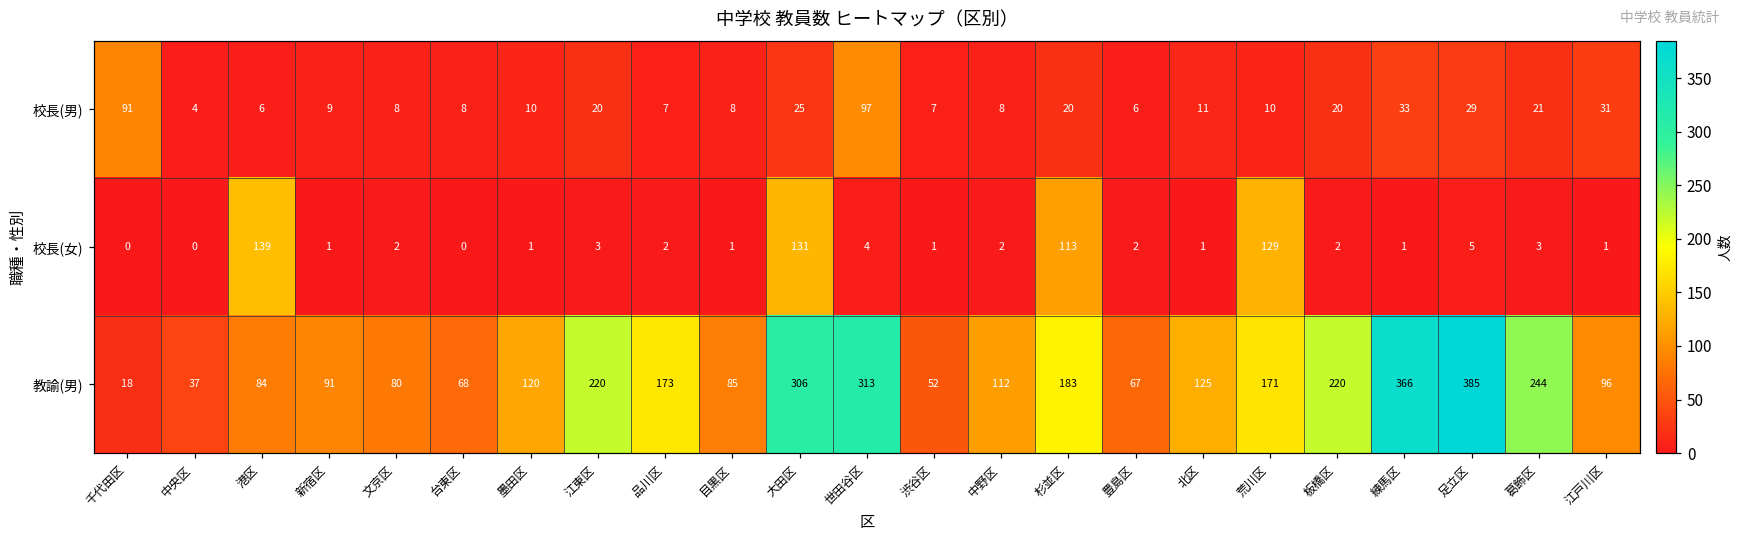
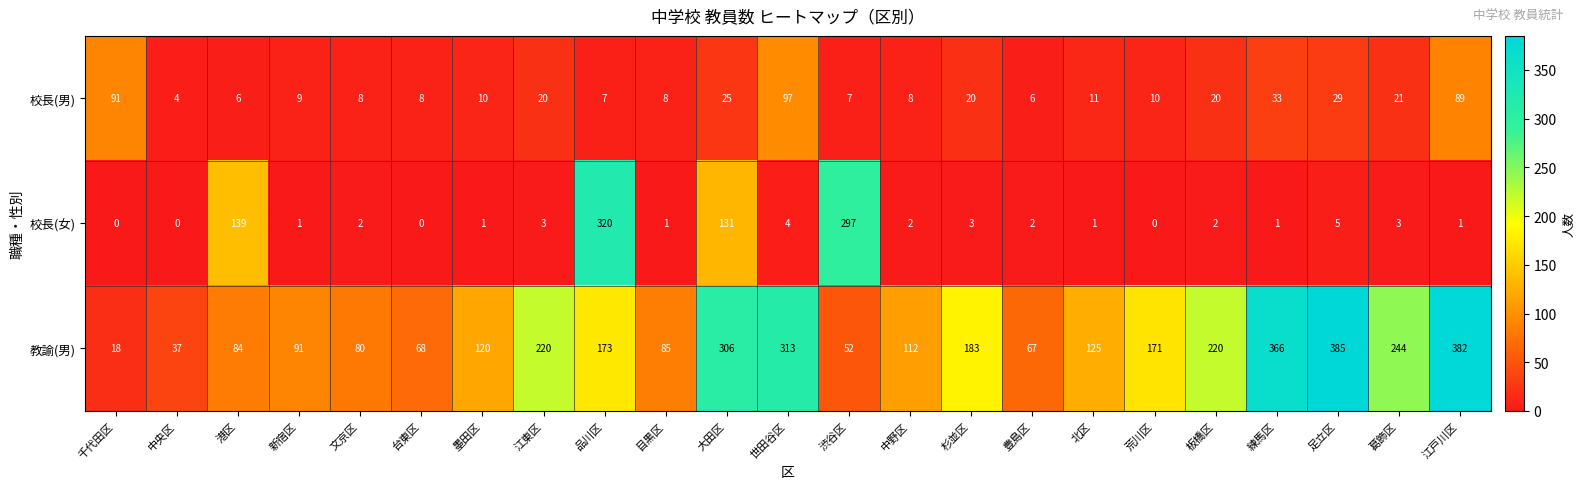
  {
    "校長(男)": {
      "千代田区": 91,
      "中央区": 4,
      "港区": 6,
      "新宿区": 9,
      "文京区": 8,
      "台東区": 8,
      "墨田区": 10,
      "江東区": 20,
      "品川区": 7,
      "目黒区": 8,
      "大田区": 25,
      "世田谷区": 97,
      "渋谷区": 7,
      "中野区": 8,
      "杉並区": 20,
      "豊島区": 6,
      "北区": 11,
      "荒川区": 10,
      "板橋区": 20,
      "練馬区": 33,
      "足立区": 29,
      "葛飾区": 21,
-     "江戸川区": 31
+     "江戸川区": 89
    },
    "校長(女)": {
      "千代田区": 0,
      "中央区": 0,
      "港区": 139,
      "新宿区": 1,
      "文京区": 2,
      "台東区": 0,
      "墨田区": 1,
      "江東区": 3,
-     "品川区": 2,
+     "品川区": 320,
      "目黒区": 1,
      "大田区": 131,
      "世田谷区": 4,
-     "渋谷区": 1,
+     "渋谷区": 297,
      "中野区": 2,
-     "杉並区": 113,
+     "杉並区": 3,
      "豊島区": 2,
      "北区": 1,
-     "荒川区": 129,
+     "荒川区": 0,
      "板橋区": 2,
      "練馬区": 1,
      "足立区": 5,
      "葛飾区": 3,
      "江戸川区": 1
    },
    "教諭(男)": {
      "千代田区": 18,
      "中央区": 37,
      "港区": 84,
      "新宿区": 91,
      "文京区": 80,
      "台東区": 68,
      "墨田区": 120,
      "江東区": 220,
      "品川区": 173,
      "目黒区": 85,
      "大田区": 306,
      "世田谷区": 313,
      "渋谷区": 52,
      "中野区": 112,
      "杉並区": 183,
      "豊島区": 67,
      "北区": 125,
      "荒川区": 171,
      "板橋区": 220,
      "練馬区": 366,
      "足立区": 385,
      "葛飾区": 244,
-     "江戸川区": 96
+     "江戸川区": 382
    }
  }
